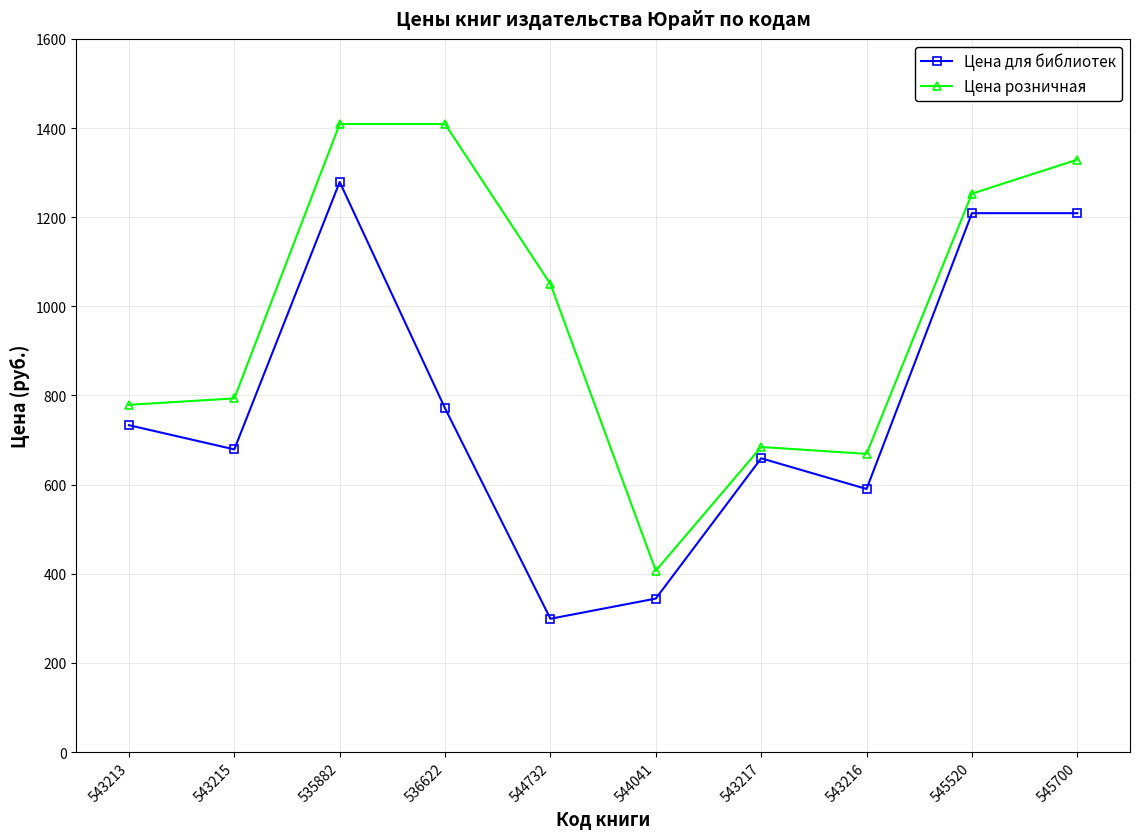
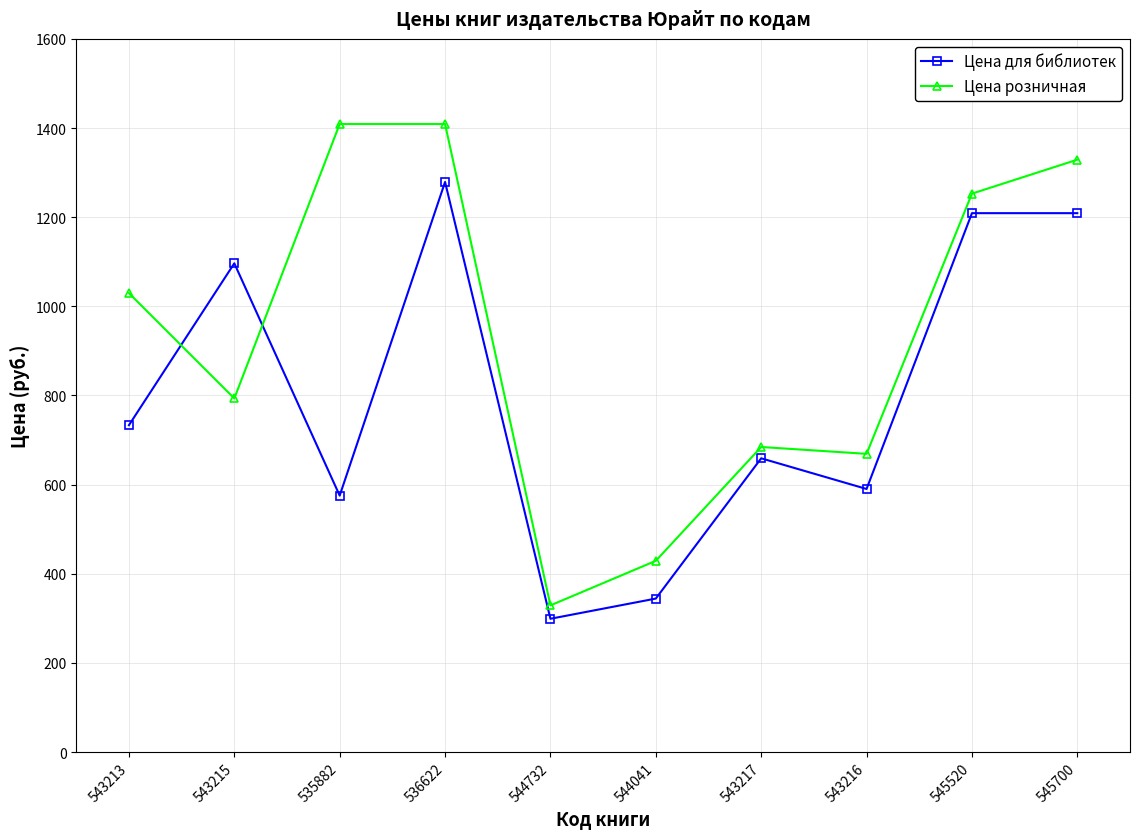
  {
    "Цена для библиотек": {
      "543213": 730,
-     "543215": 680,
-     "535882": 1280,
-     "536622": 770,
+     "543215": 1100,
+     "535882": 580,
+     "536622": 1280,
      "544732": 300,
      "544041": 340,
      "543217": 660,
      "543216": 590,
      "545520": 1210,
      "545700": 1210
    },
    "Цена розничная": {
-     "543213": 780,
+     "543213": 1030,
      "543215": 790,
      "535882": 1410,
      "536622": 1410,
-     "544732": 1050,
-     "544041": 410,
+     "544732": 330,
+     "544041": 430,
      "543217": 680,
      "543216": 670,
      "545520": 1250,
      "545700": 1330
    }
  }
